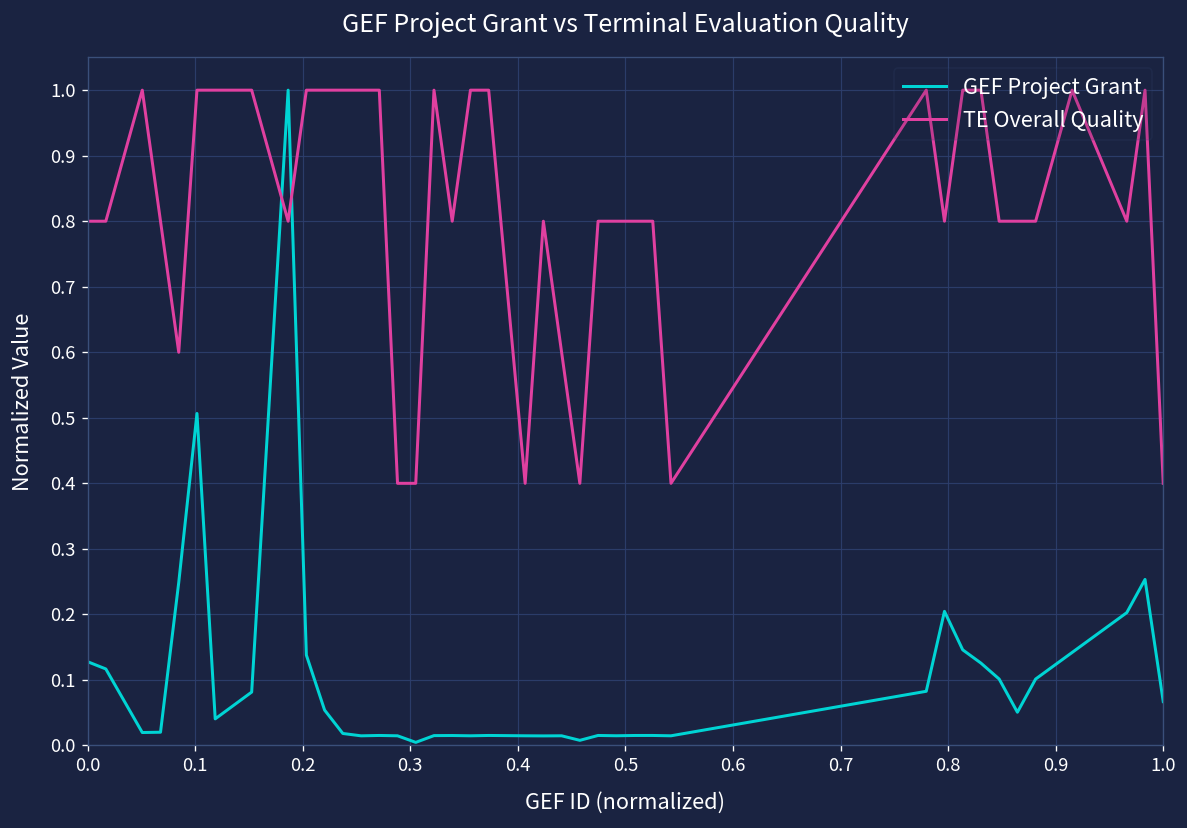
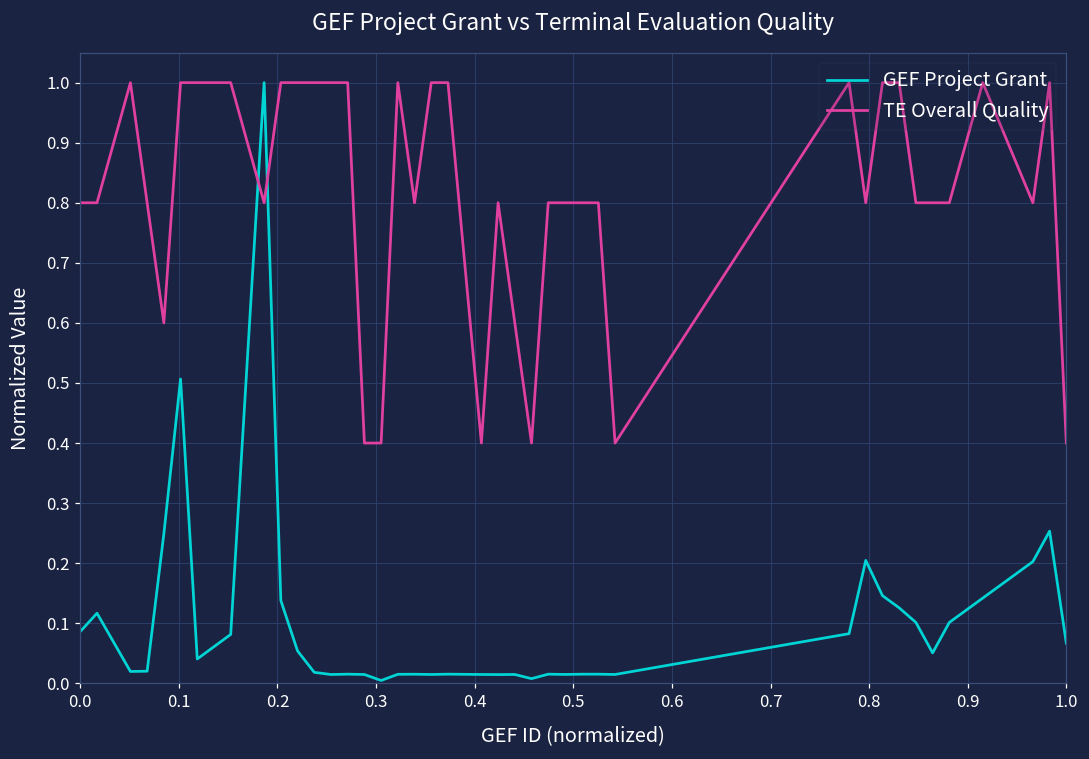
  {
    "GEF Project Grant": {
-     "0.0": 0.13,
+     "0.0": 0.09,
      "1.0": 0.07
    },
    "TE Overall Quality": {
      "0.0": 0.80,
      "1.0": 0.40
    }
  }
